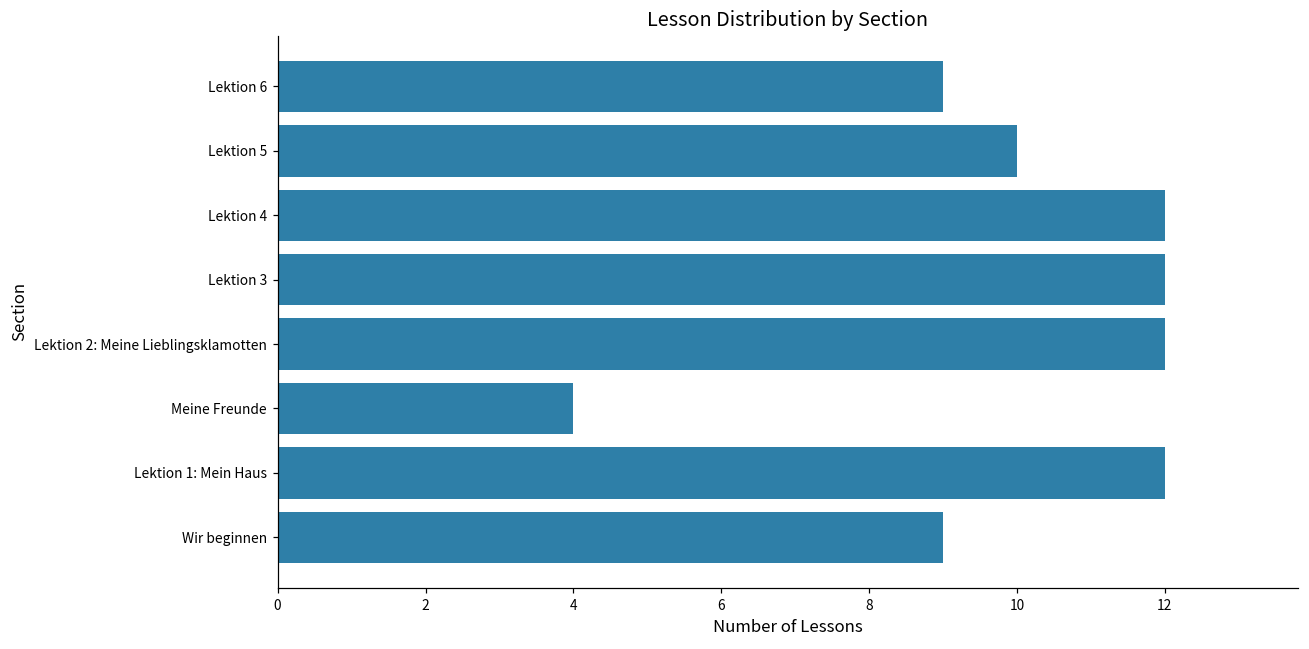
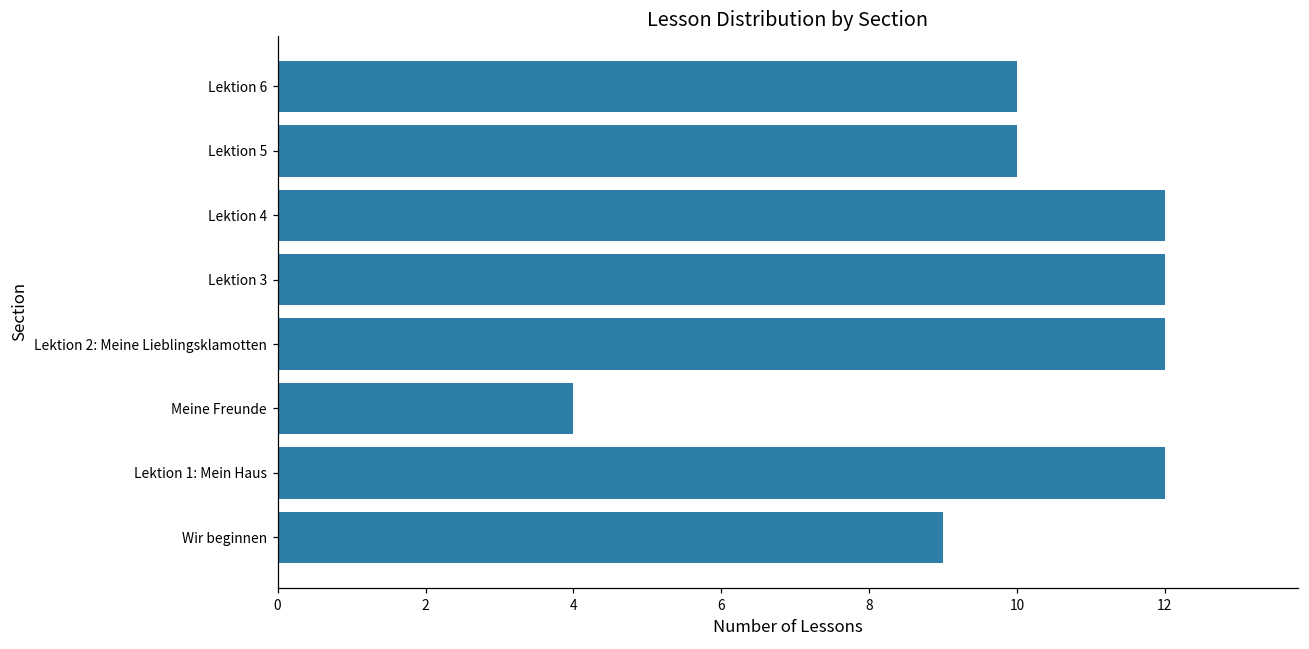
  {
-   "Lektion 6": 9,
+   "Lektion 6": 10,
    "Lektion 5": 10,
    "Lektion 4": 12,
    "Lektion 3": 12,
    "Lektion 2: Meine Lieblingsklamotten": 12,
    "Meine Freunde": 4,
    "Lektion 1: Mein Haus": 12,
    "Wir beginnen": 9
  }
